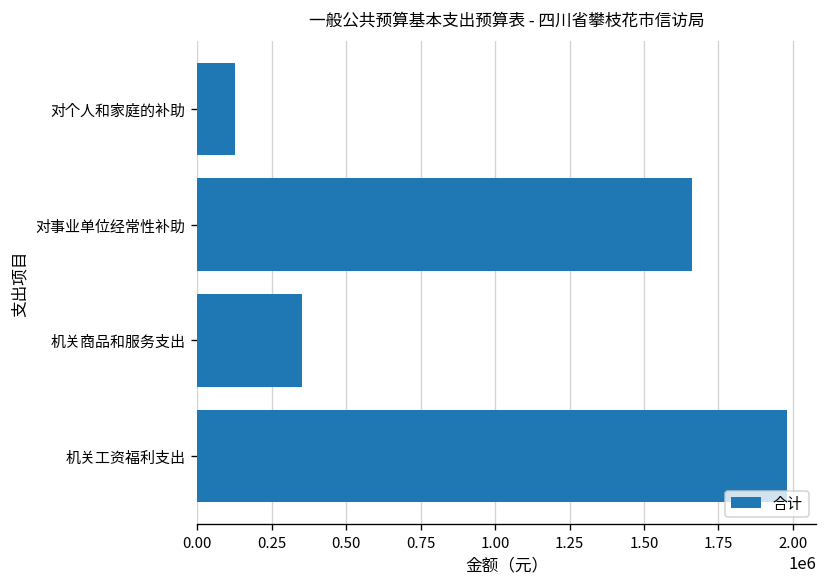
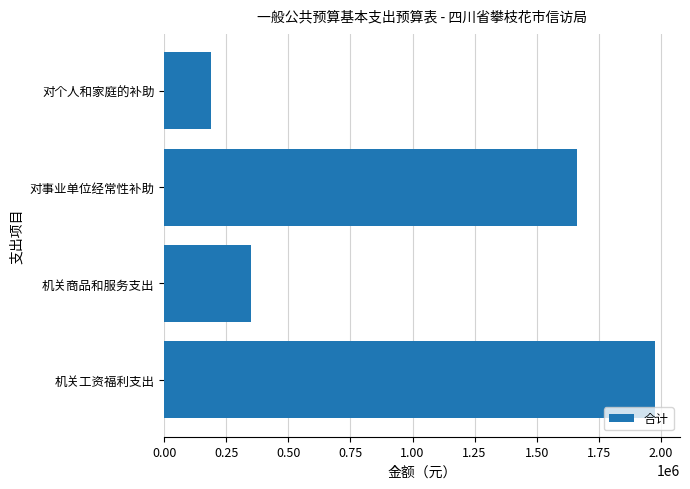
  {
-   "对个人和家庭的补助": 130000,
+   "对个人和家庭的补助": 190000,
    "对事业单位经常性补助": 1660000,
    "机关商品和服务支出": 350000,
    "机关工资福利支出": 1980000
  }
